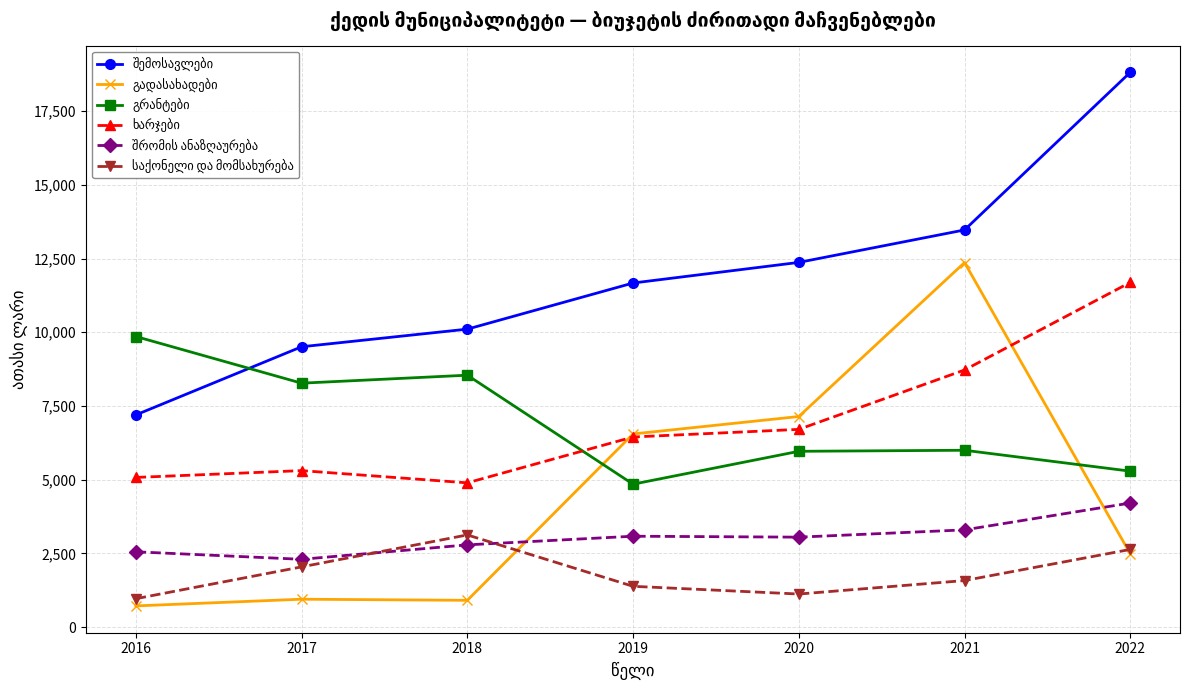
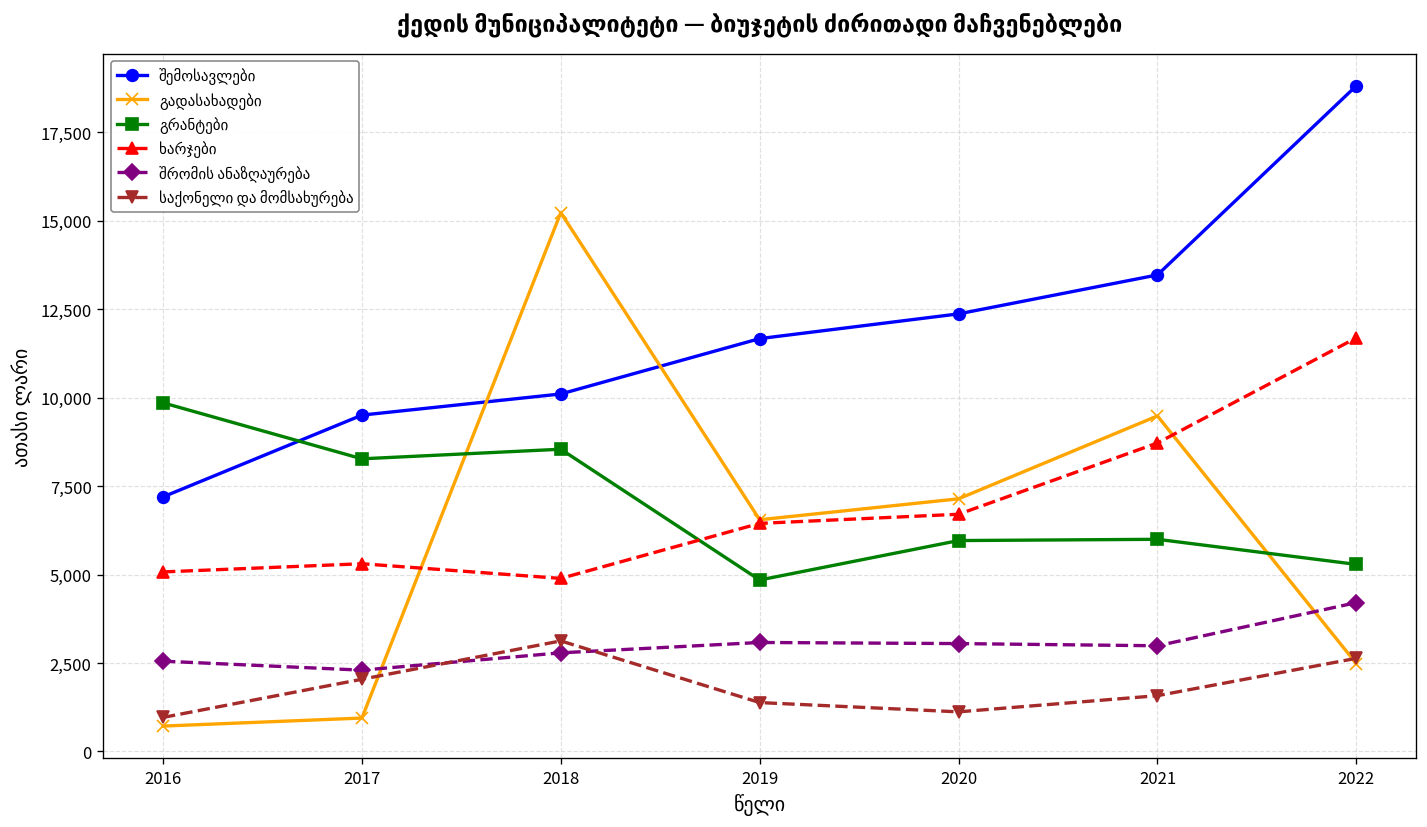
  {
    "შემოსავლები": {
      "2016": "7,200",
      "2017": "9,500",
      "2018": "10,100",
      "2019": "11,700",
      "2020": "12,400",
      "2021": "13,500",
      "2022": "18,800"
    },
    "გადასახადები": {
      "2016": "700",
      "2017": "900",
-     "2018": "900",
+     "2018": "15,200",
      "2019": "6,500",
      "2020": "7,100",
-     "2021": "12,400",
+     "2021": "9,500",
      "2022": "2,500"
    },
    "გრანტები": {
      "2016": "9,900",
      "2017": "8,300",
      "2018": "8,500",
      "2019": "4,800",
      "2020": "6,000",
      "2021": "6,000",
      "2022": "5,300"
    },
    "ხარჯები": {
      "2016": "5,100",
      "2017": "5,300",
      "2018": "4,900",
      "2019": "6,400",
      "2020": "6,700",
      "2021": "8,700",
      "2022": "11,700"
    },
    "შრომის ანაზღაურება": {
      "2016": "2,600",
      "2017": "2,300",
      "2018": "2,800",
      "2019": "3,100",
      "2020": "3,000",
-     "2021": "3,300",
+     "2021": "3,000",
      "2022": "4,200"
    },
    "საქონელი და მომსახურება": {
      "2016": "1,000",
      "2017": "2,000",
      "2018": "3,100",
      "2019": "1,400",
      "2020": "1,100",
      "2021": "1,600",
      "2022": "2,600"
    }
  }
